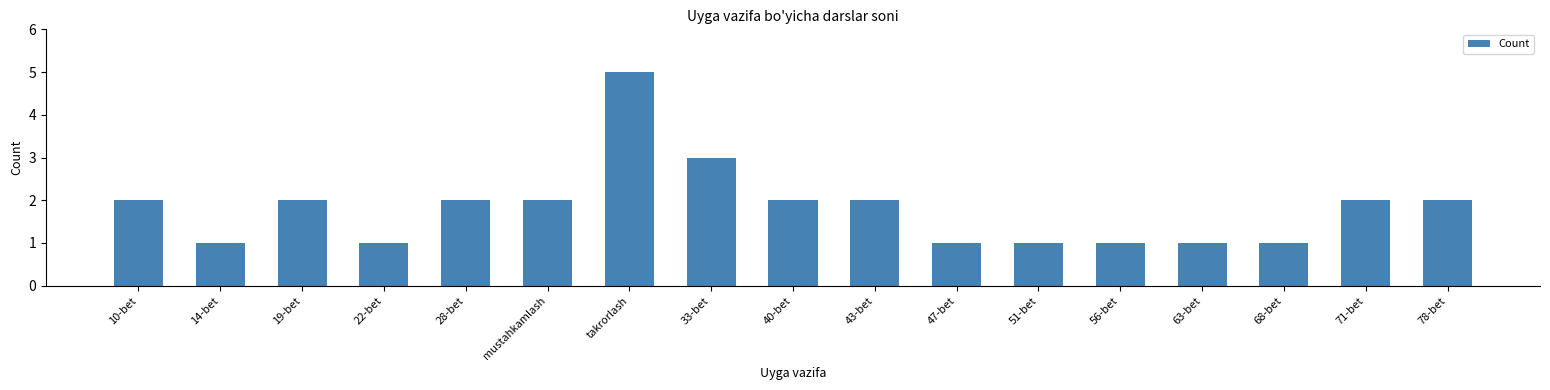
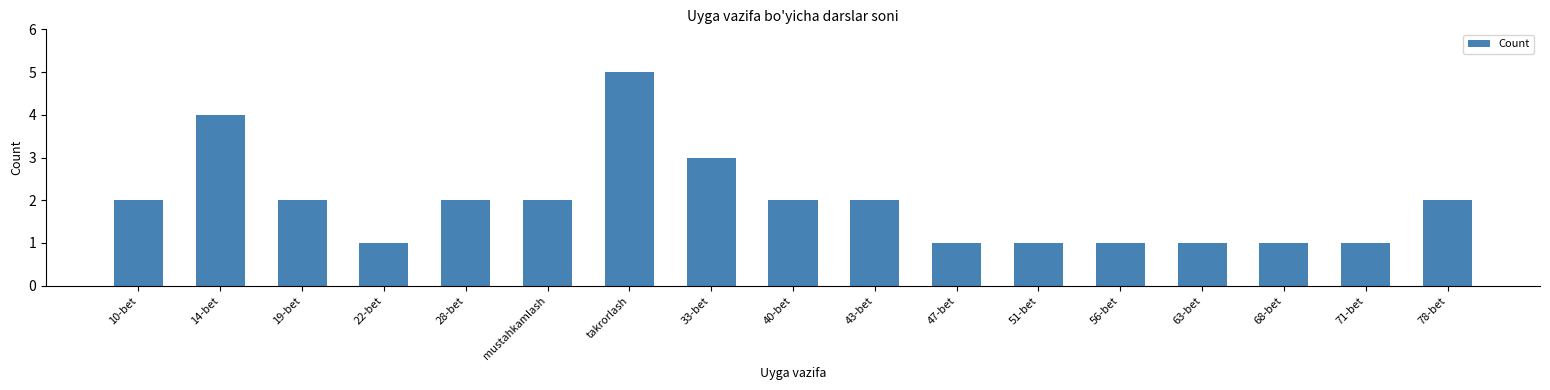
  {
    "10-bet": 2,
-   "14-bet": 1,
+   "14-bet": 4,
    "19-bet": 2,
    "22-bet": 1,
    "28-bet": 2,
    "mustahkamlash": 2,
    "takrorlash": 5,
    "33-bet": 3,
    "40-bet": 2,
    "43-bet": 2,
    "47-bet": 1,
    "51-bet": 1,
    "56-bet": 1,
    "63-bet": 1,
    "68-bet": 1,
-   "71-bet": 2,
+   "71-bet": 1,
    "78-bet": 2
  }
